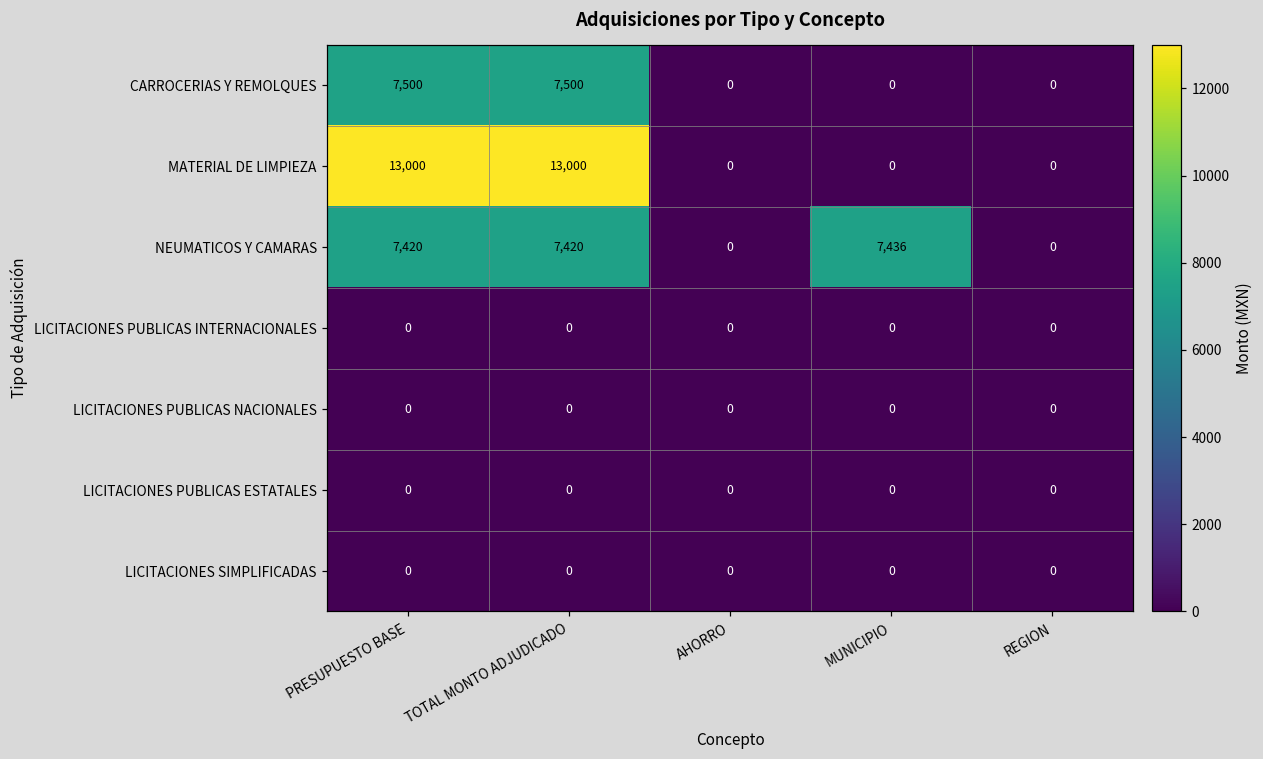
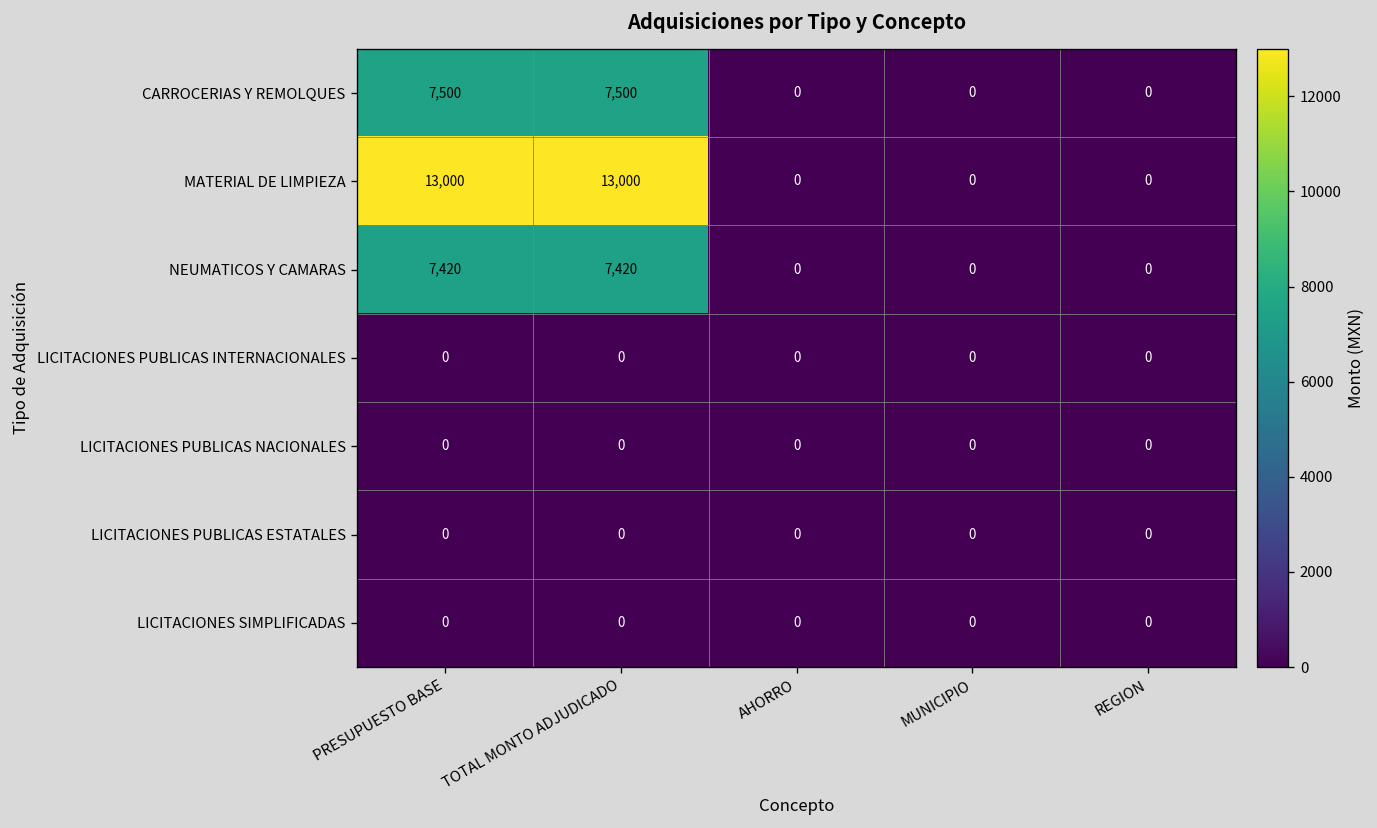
  {
    "CARROCERIAS Y REMOLQUES": {
      "PRESUPUESTO BASE": "7,500",
      "TOTAL MONTO ADJUDICADO": "7,500",
      "AHORRO": "0",
      "MUNICIPIO": "0",
      "REGION": "0"
    },
    "MATERIAL DE LIMPIEZA": {
      "PRESUPUESTO BASE": "13,000",
      "TOTAL MONTO ADJUDICADO": "13,000",
      "AHORRO": "0",
      "MUNICIPIO": "0",
      "REGION": "0"
    },
    "NEUMATICOS Y CAMARAS": {
      "PRESUPUESTO BASE": "7,420",
      "TOTAL MONTO ADJUDICADO": "7,420",
      "AHORRO": "0",
-     "MUNICIPIO": "7,436",
+     "MUNICIPIO": "0",
      "REGION": "0"
    },
    "LICITACIONES PUBLICAS INTERNACIONALES": {
      "PRESUPUESTO BASE": "0",
      "TOTAL MONTO ADJUDICADO": "0",
      "AHORRO": "0",
      "MUNICIPIO": "0",
      "REGION": "0"
    },
    "LICITACIONES PUBLICAS NACIONALES": {
      "PRESUPUESTO BASE": "0",
      "TOTAL MONTO ADJUDICADO": "0",
      "AHORRO": "0",
      "MUNICIPIO": "0",
      "REGION": "0"
    },
    "LICITACIONES PUBLICAS ESTATALES": {
      "PRESUPUESTO BASE": "0",
      "TOTAL MONTO ADJUDICADO": "0",
      "AHORRO": "0",
      "MUNICIPIO": "0",
      "REGION": "0"
    },
    "LICITACIONES SIMPLIFICADAS": {
      "PRESUPUESTO BASE": "0",
      "TOTAL MONTO ADJUDICADO": "0",
      "AHORRO": "0",
      "MUNICIPIO": "0",
      "REGION": "0"
    }
  }
